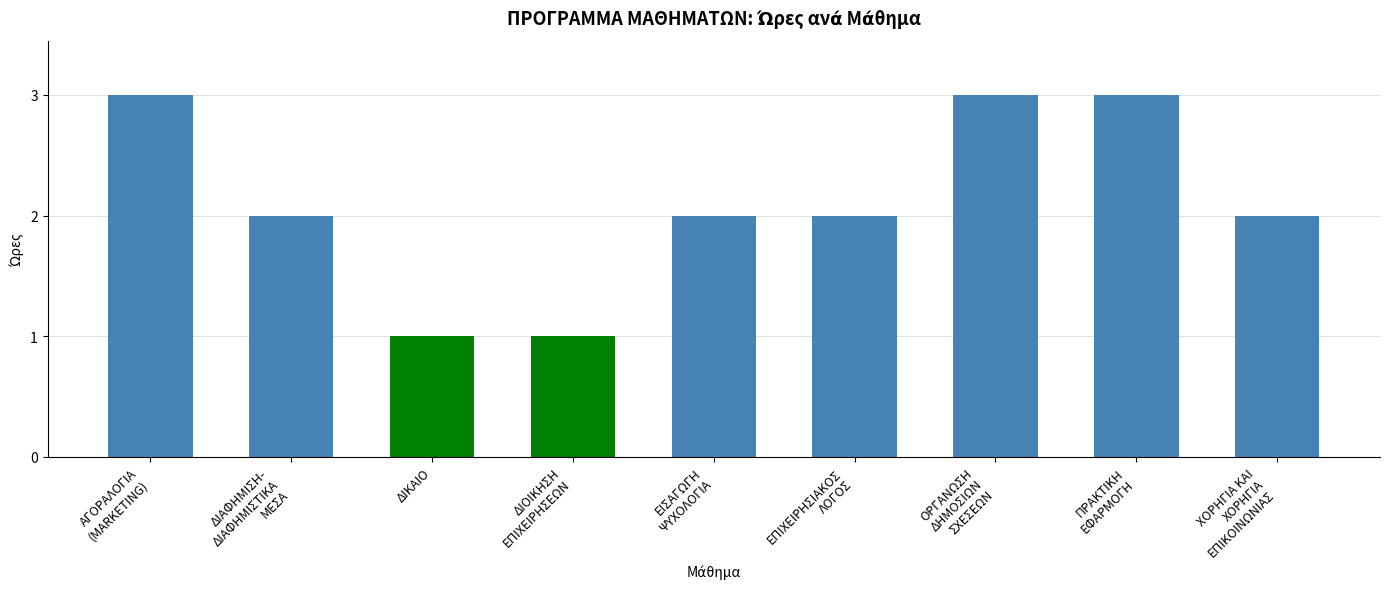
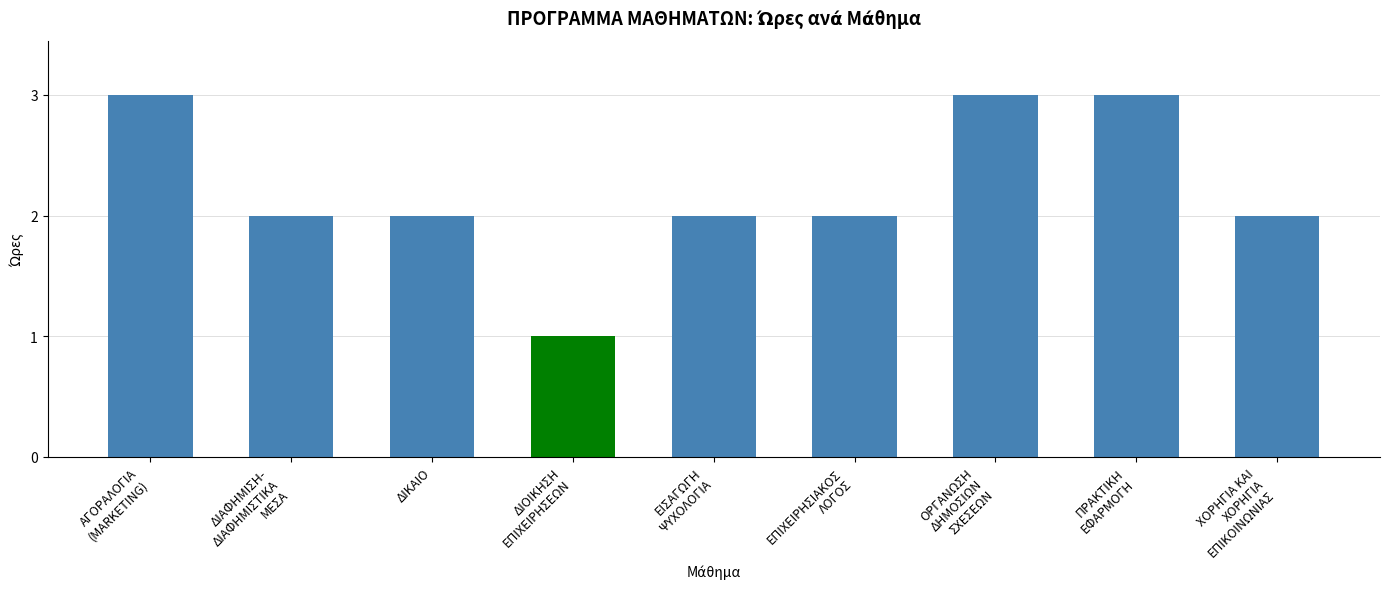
  {
    "ΑΓΟΡΑΛΟΓΙΑ (MARKETING)": 3,
    "ΔΙΑΦΗΜΙΣΗ- ΔΙΑΦΗΜΙΣΤΙΚΑ ΜΕΣΑ": 2,
-   "ΔΙΚΑΙΟ": 1,
+   "ΔΙΚΑΙΟ": 2,
    "ΔΙΟΙΚΗΣΗ ΕΠΙΧΕΙΡΗΣΕΩΝ": 1,
    "ΕΙΣΑΓΩΓΗ ΨΥΧΟΛΟΓΙΑ": 2,
    "ΕΠΙΧΕΙΡΗΣΙΑΚΟΣ ΛΟΓΟΣ": 2,
    "ΟΡΓΑΝΩΣΗ ΔΗΜΟΣΙΩΝ ΣΧΕΣΕΩΝ": 3,
    "ΠΡΑΚΤΙΚΗ ΕΦΑΡΜΟΓΗ": 3,
    "ΧΟΡΗΓΙΑ ΚΑΙ ΧΟΡΗΓΙΑ ΕΠΙΚΟΙΝΩΝΙΑΣ": 2
  }
